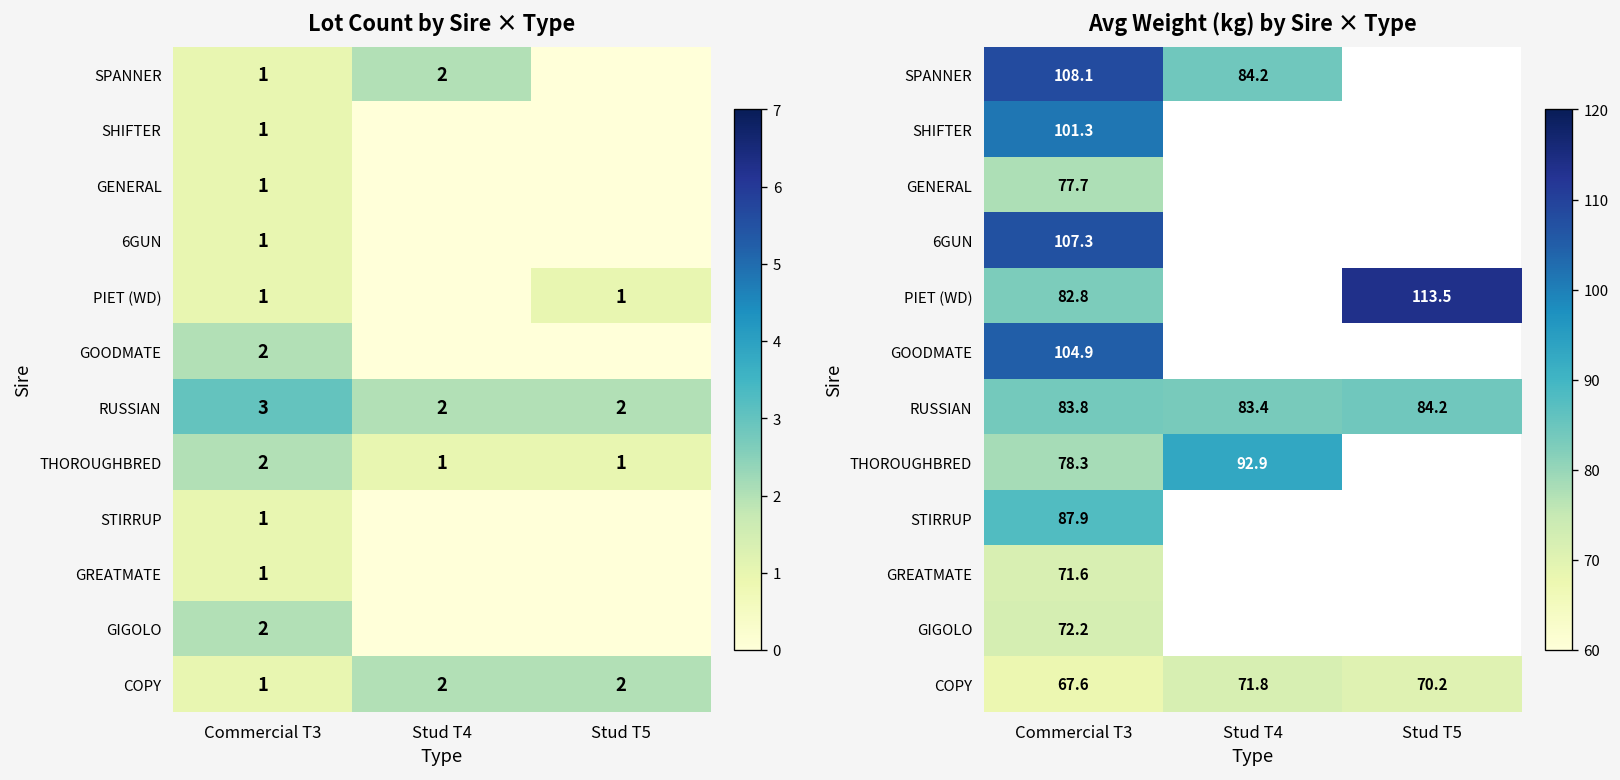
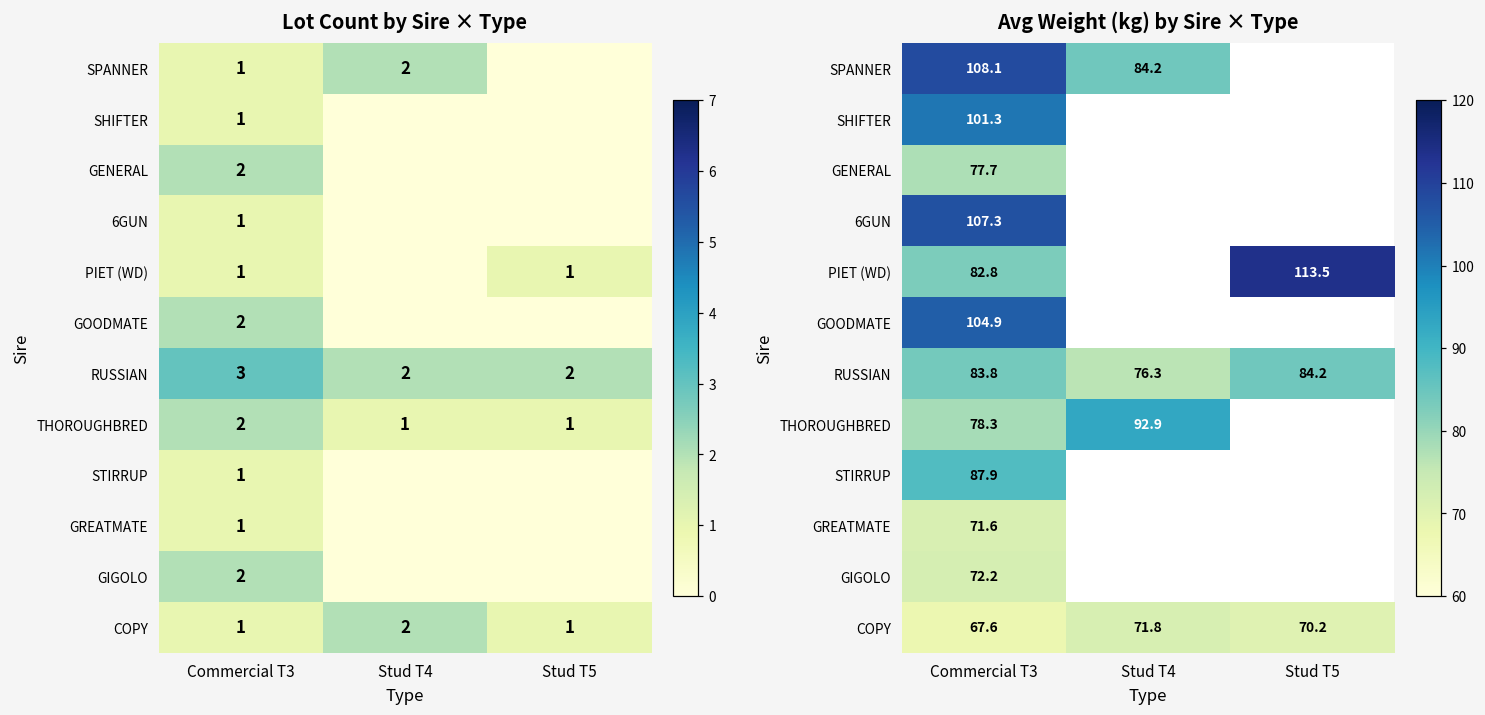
  {
    "Lot Count by Sire × Type": {
      "SPANNER": {
        "Commercial T3": 1,
        "Stud T4": 2
      },
      "SHIFTER": {
        "Commercial T3": 1
      },
      "GENERAL": {
-       "Commercial T3": 1
+       "Commercial T3": 2
      },
      "6GUN": {
        "Commercial T3": 1
      },
      "PIET (WD)": {
        "Commercial T3": 1,
        "Stud T5": 1
      },
      "GOODMATE": {
        "Commercial T3": 2
      },
      "RUSSIAN": {
        "Commercial T3": 3,
        "Stud T4": 2,
        "Stud T5": 2
      },
      "THOROUGHBRED": {
        "Commercial T3": 2,
        "Stud T4": 1,
        "Stud T5": 1
      },
      "STIRRUP": {
        "Commercial T3": 1
      },
      "GREATMATE": {
        "Commercial T3": 1
      },
      "GIGOLO": {
        "Commercial T3": 2
      },
      "COPY": {
        "Commercial T3": 1,
        "Stud T4": 2,
-       "Stud T5": 2
+       "Stud T5": 1
      }
    },
    "Avg Weight (kg) by Sire × Type": {
      "SPANNER": {
        "Commercial T3": 108.1,
        "Stud T4": 84.2
      },
      "SHIFTER": {
        "Commercial T3": 101.3
      },
      "GENERAL": {
        "Commercial T3": 77.7
      },
      "6GUN": {
        "Commercial T3": 107.3
      },
      "PIET (WD)": {
        "Commercial T3": 82.8,
        "Stud T5": 113.5
      },
      "GOODMATE": {
        "Commercial T3": 104.9
      },
      "RUSSIAN": {
        "Commercial T3": 83.8,
-       "Stud T4": 83.4,
+       "Stud T4": 76.3,
        "Stud T5": 84.2
      },
      "THOROUGHBRED": {
        "Commercial T3": 78.3,
        "Stud T4": 92.9
      },
      "STIRRUP": {
        "Commercial T3": 87.9
      },
      "GREATMATE": {
        "Commercial T3": 71.6
      },
      "GIGOLO": {
        "Commercial T3": 72.2
      },
      "COPY": {
        "Commercial T3": 67.6,
        "Stud T4": 71.8,
        "Stud T5": 70.2
      }
    }
  }
